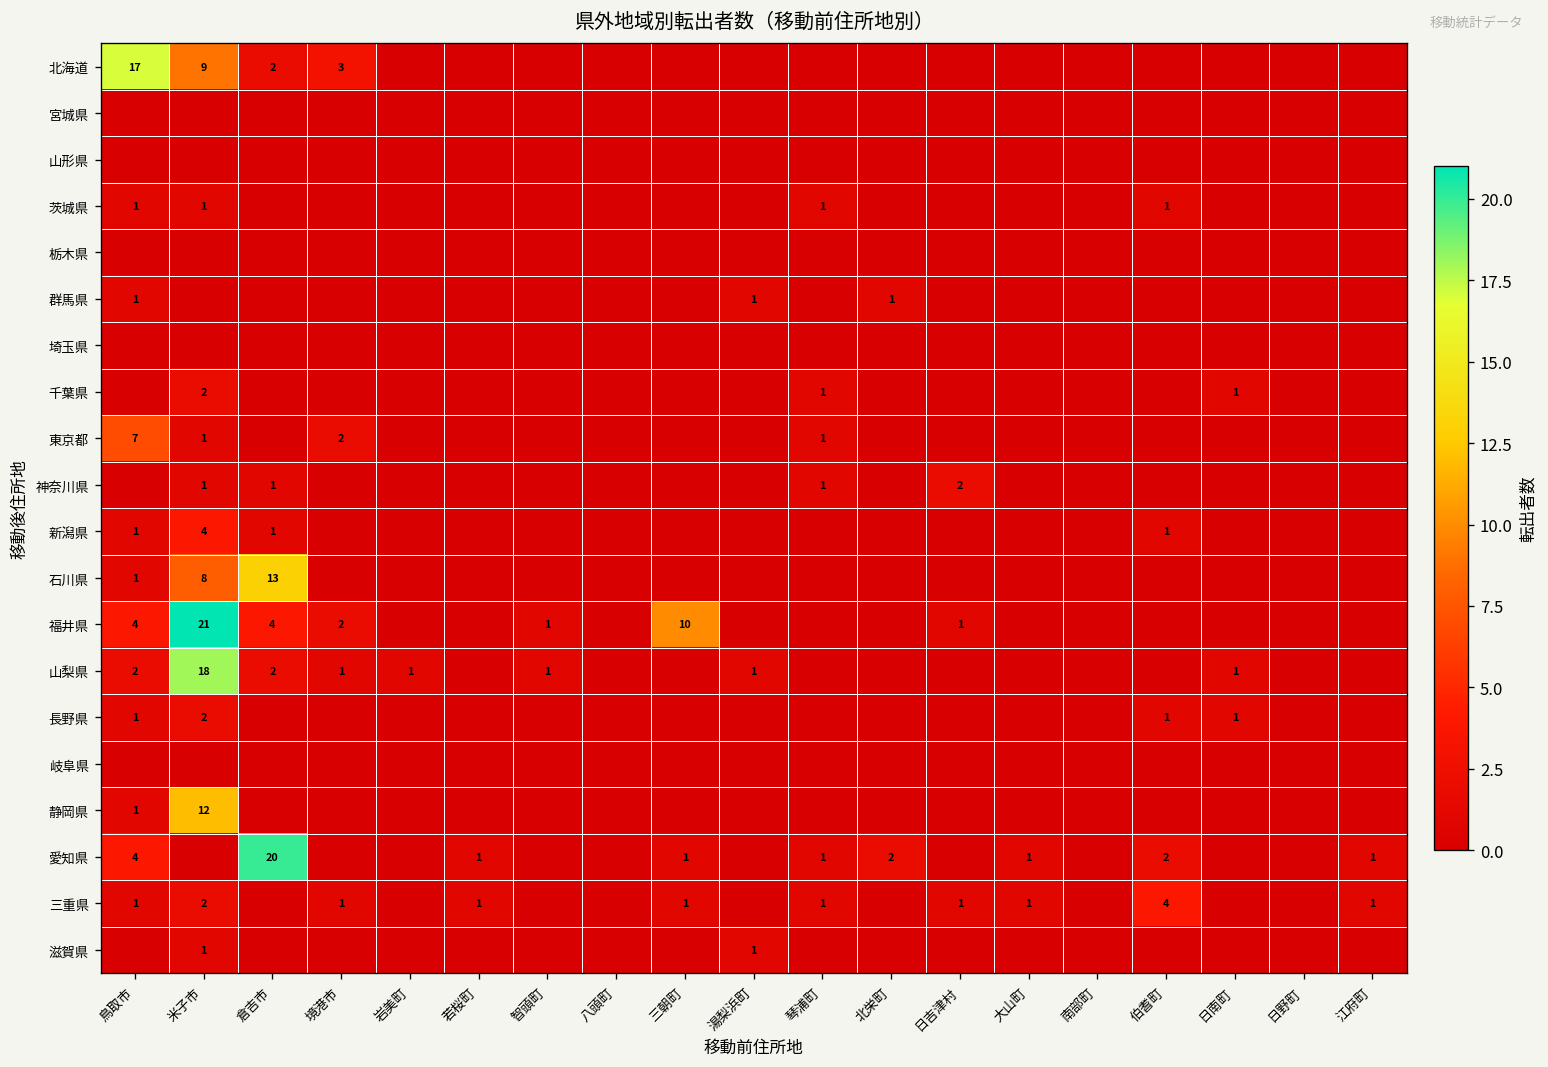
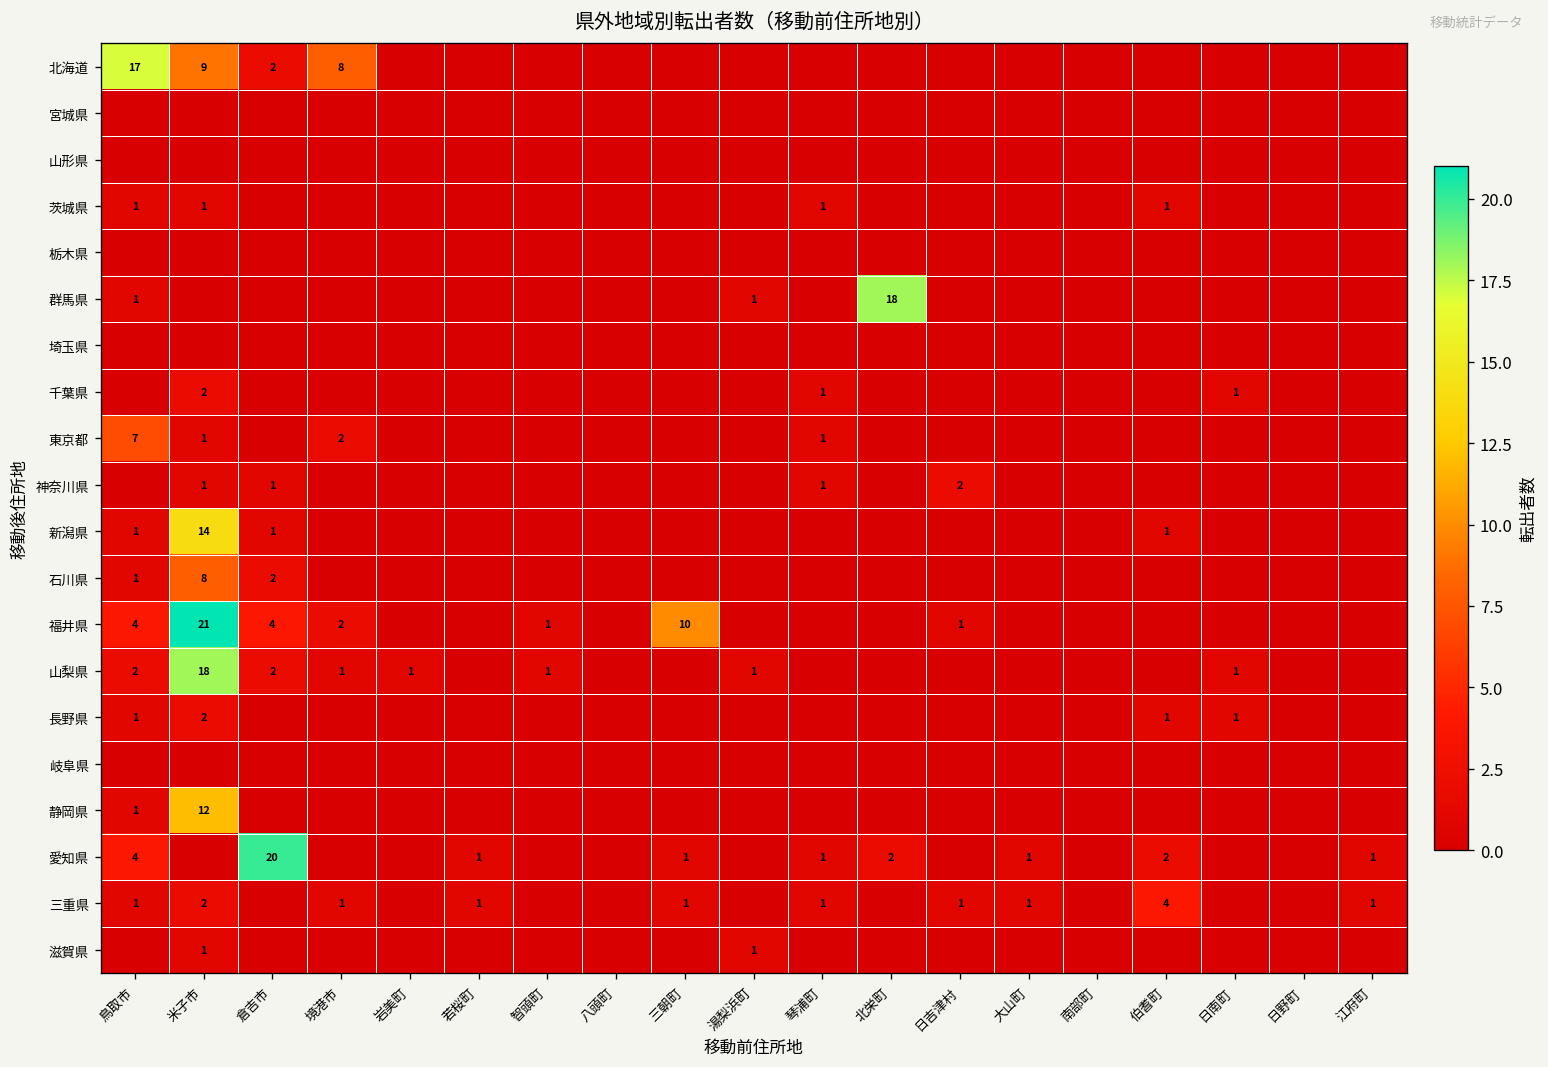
  {
    "北海道": {
      "鳥取市": 17,
      "米子市": 9,
      "倉吉市": 2,
-     "境港市": 3
+     "境港市": 8
    },
    "茨城県": {
      "鳥取市": 1,
      "米子市": 1,
      "琴浦町": 1,
      "伯耆町": 1
    },
    "群馬県": {
      "鳥取市": 1,
      "湯梨浜町": 1,
-     "北栄町": 1
+     "北栄町": 18
    },
    "千葉県": {
      "米子市": 2,
      "琴浦町": 1,
      "日南町": 1
    },
    "東京都": {
      "鳥取市": 7,
      "米子市": 1,
      "境港市": 2,
      "琴浦町": 1
    },
    "神奈川県": {
      "米子市": 1,
      "倉吉市": 1,
      "琴浦町": 1,
      "日吉津村": 2
    },
    "新潟県": {
      "鳥取市": 1,
-     "米子市": 4,
+     "米子市": 14,
      "倉吉市": 1,
      "伯耆町": 1
    },
    "石川県": {
      "鳥取市": 1,
      "米子市": 8,
-     "倉吉市": 13
+     "倉吉市": 2
    },
    "福井県": {
      "鳥取市": 4,
      "米子市": 21,
      "倉吉市": 4,
      "境港市": 2,
      "智頭町": 1,
      "三朝町": 10,
      "日吉津村": 1
    },
    "山梨県": {
      "鳥取市": 2,
      "米子市": 18,
      "倉吉市": 2,
      "境港市": 1,
      "岩美町": 1,
      "智頭町": 1,
      "湯梨浜町": 1,
      "日南町": 1
    },
    "長野県": {
      "鳥取市": 1,
      "米子市": 2,
      "伯耆町": 1,
      "日南町": 1
    },
    "静岡県": {
      "鳥取市": 1,
      "米子市": 12
    },
    "愛知県": {
      "鳥取市": 4,
      "倉吉市": 20,
      "若桜町": 1,
      "三朝町": 1,
      "琴浦町": 1,
      "北栄町": 2,
      "大山町": 1,
      "伯耆町": 2,
      "江府町": 1
    },
    "三重県": {
      "鳥取市": 1,
      "米子市": 2,
      "境港市": 1,
      "若桜町": 1,
      "三朝町": 1,
      "琴浦町": 1,
      "日吉津村": 1,
      "大山町": 1,
      "伯耆町": 4,
      "江府町": 1
    },
    "滋賀県": {
      "米子市": 1,
      "湯梨浜町": 1
    }
  }
